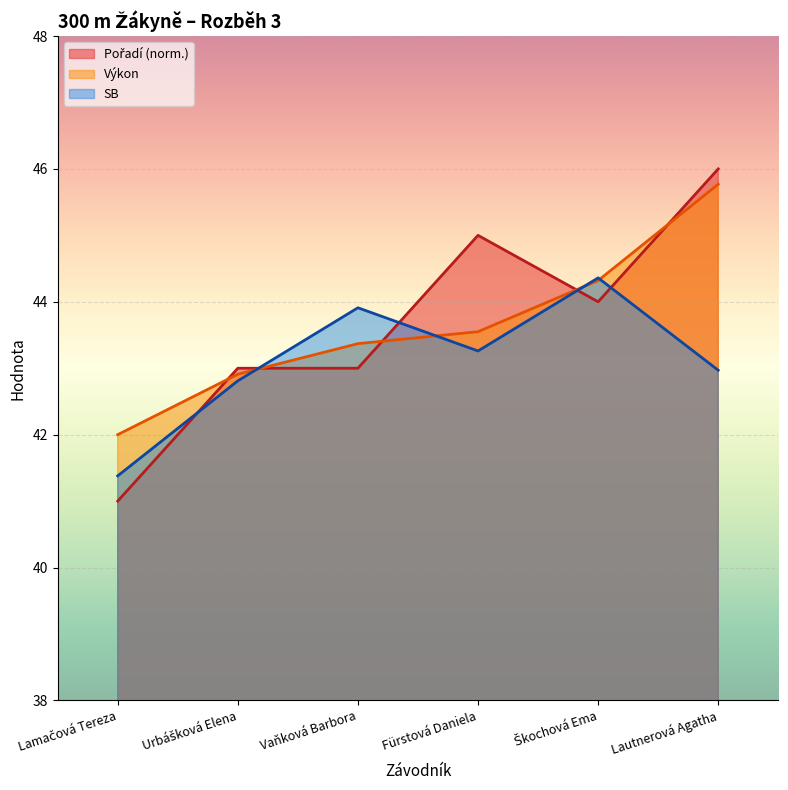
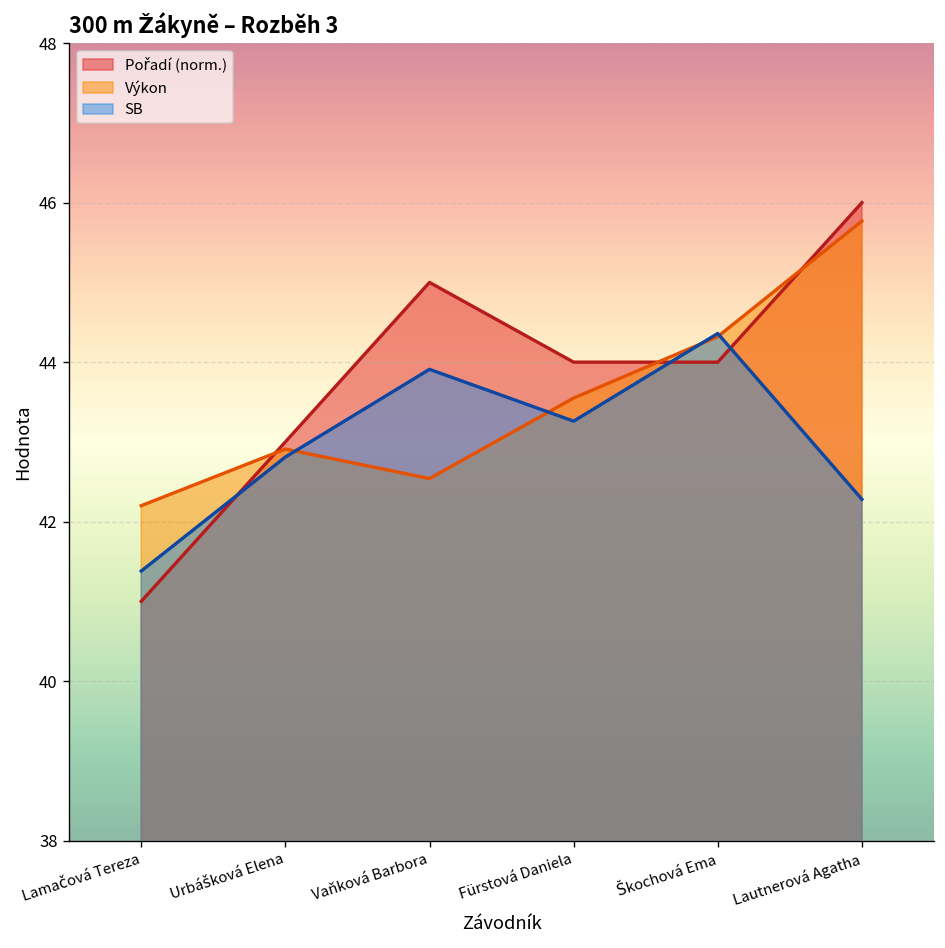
  {
    "Pořadí (norm.)": {
      "Lamačová Tereza": 41.0,
      "Urbášková Elena": 43.0,
-     "Vaňková Barbora": 43.0,
-     "Fürstová Daniela": 45.0,
+     "Vaňková Barbora": 45.0,
+     "Fürstová Daniela": 44.0,
      "Škochová Ema": 44.0,
      "Lautnerová Agatha": 46.0
    },
    "Výkon": {
-     "Lamačová Tereza": 42.0,
+     "Lamačová Tereza": 42.2,
      "Urbášková Elena": 42.9,
-     "Vaňková Barbora": 43.4,
+     "Vaňková Barbora": 42.5,
      "Fürstová Daniela": 43.6,
      "Škochová Ema": 44.3,
      "Lautnerová Agatha": 45.8
    },
    "SB": {
      "Lamačová Tereza": 41.4,
      "Urbášková Elena": 42.8,
      "Vaňková Barbora": 43.9,
      "Fürstová Daniela": 43.3,
      "Škochová Ema": 44.4,
-     "Lautnerová Agatha": 43.0
+     "Lautnerová Agatha": 42.3
    }
  }
